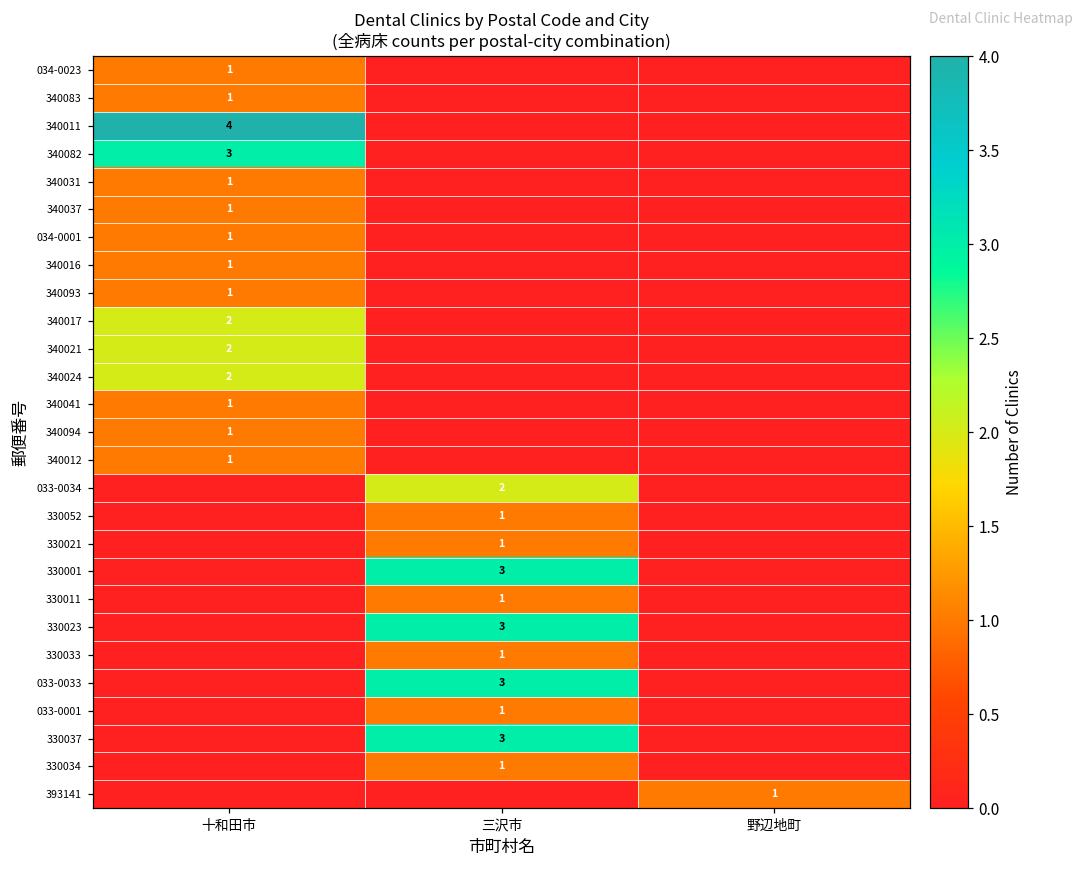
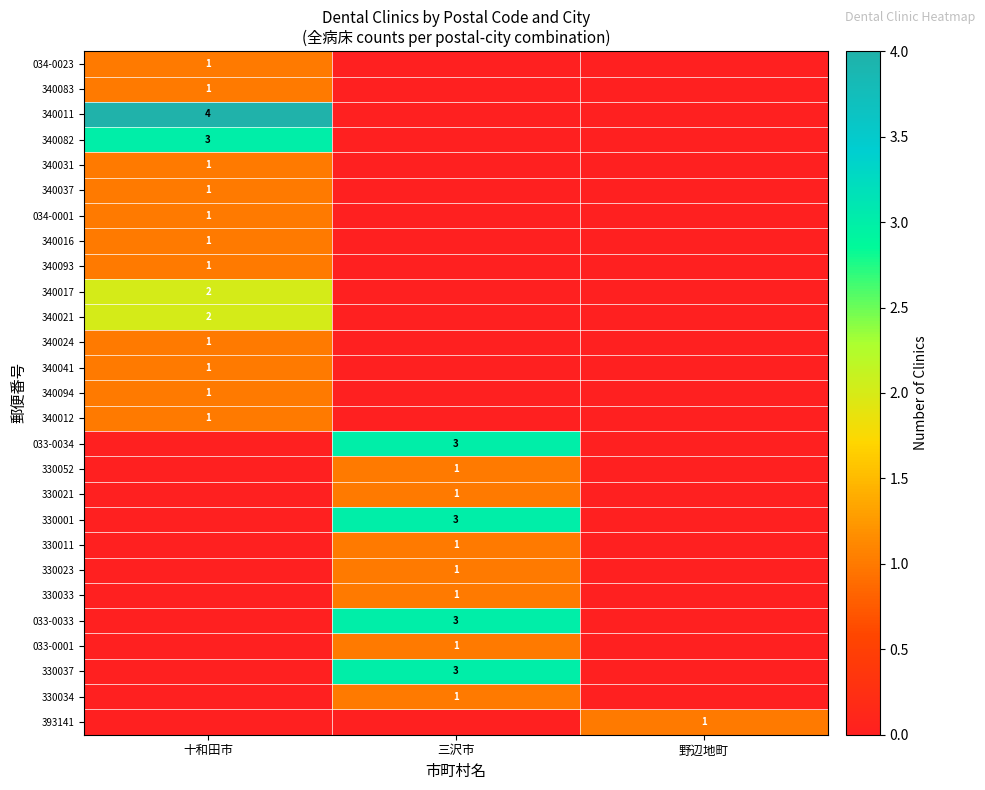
  {
    "034-0023": {
      "十和田市": 1
    },
    "340083": {
      "十和田市": 1
    },
    "340011": {
      "十和田市": 4
    },
    "340082": {
      "十和田市": 3
    },
    "340031": {
      "十和田市": 1
    },
    "340037": {
      "十和田市": 1
    },
    "034-0001": {
      "十和田市": 1
    },
    "340016": {
      "十和田市": 1
    },
    "340093": {
      "十和田市": 1
    },
    "340017": {
      "十和田市": 2
    },
    "340021": {
      "十和田市": 2
    },
    "340024": {
-     "十和田市": 2
+     "十和田市": 1
    },
    "340041": {
      "十和田市": 1
    },
    "340094": {
      "十和田市": 1
    },
    "340012": {
      "十和田市": 1
    },
    "033-0034": {
-     "三沢市": 2
+     "三沢市": 3
    },
    "330052": {
      "三沢市": 1
    },
    "330021": {
      "三沢市": 1
    },
    "330001": {
      "三沢市": 3
    },
    "330011": {
      "三沢市": 1
    },
    "330023": {
-     "三沢市": 3
+     "三沢市": 1
    },
    "330033": {
      "三沢市": 1
    },
    "033-0033": {
      "三沢市": 3
    },
    "033-0001": {
      "三沢市": 1
    },
    "330037": {
      "三沢市": 3
    },
    "330034": {
      "三沢市": 1
    },
    "393141": {
      "野辺地町": 1
    }
  }
